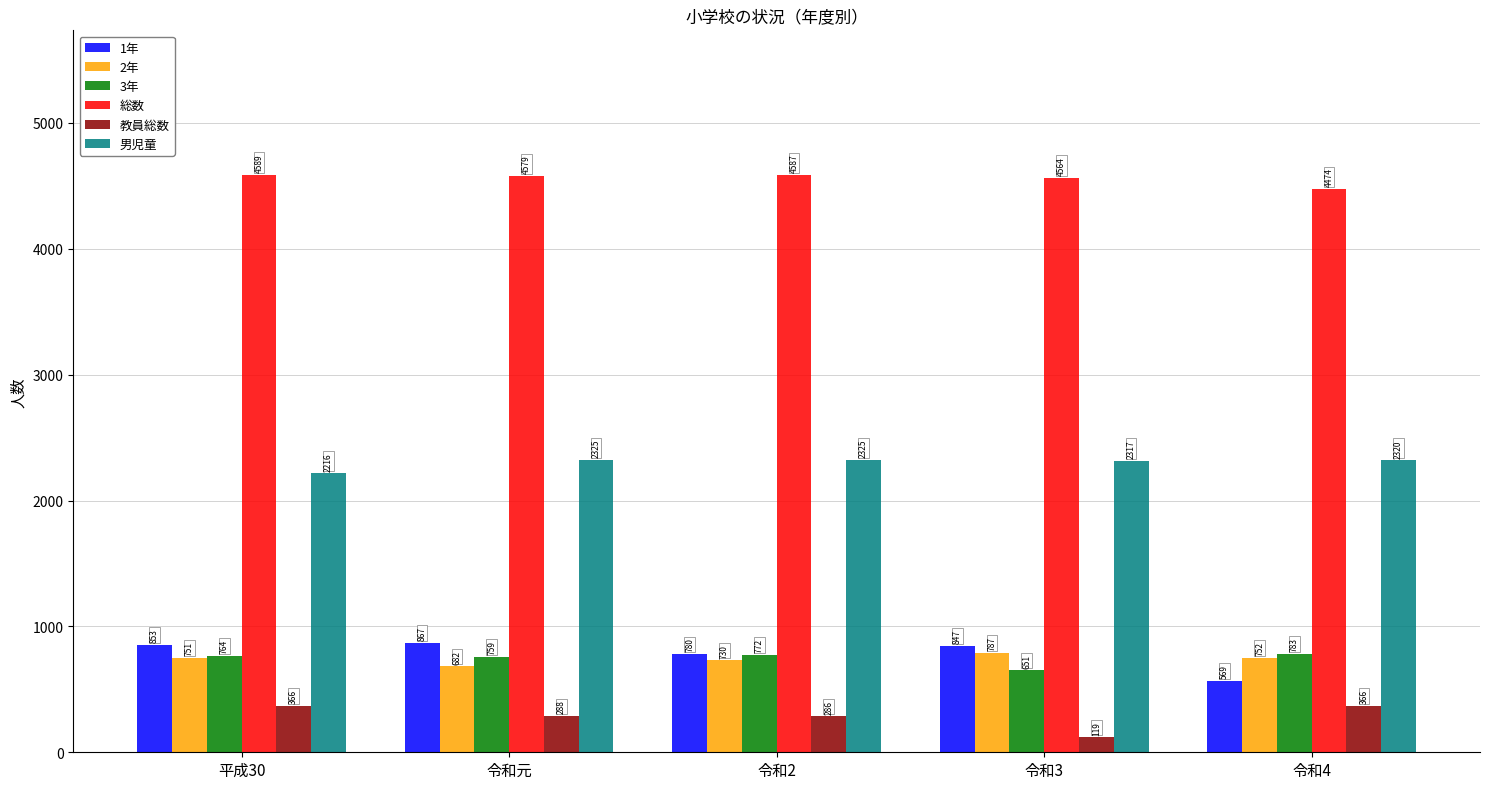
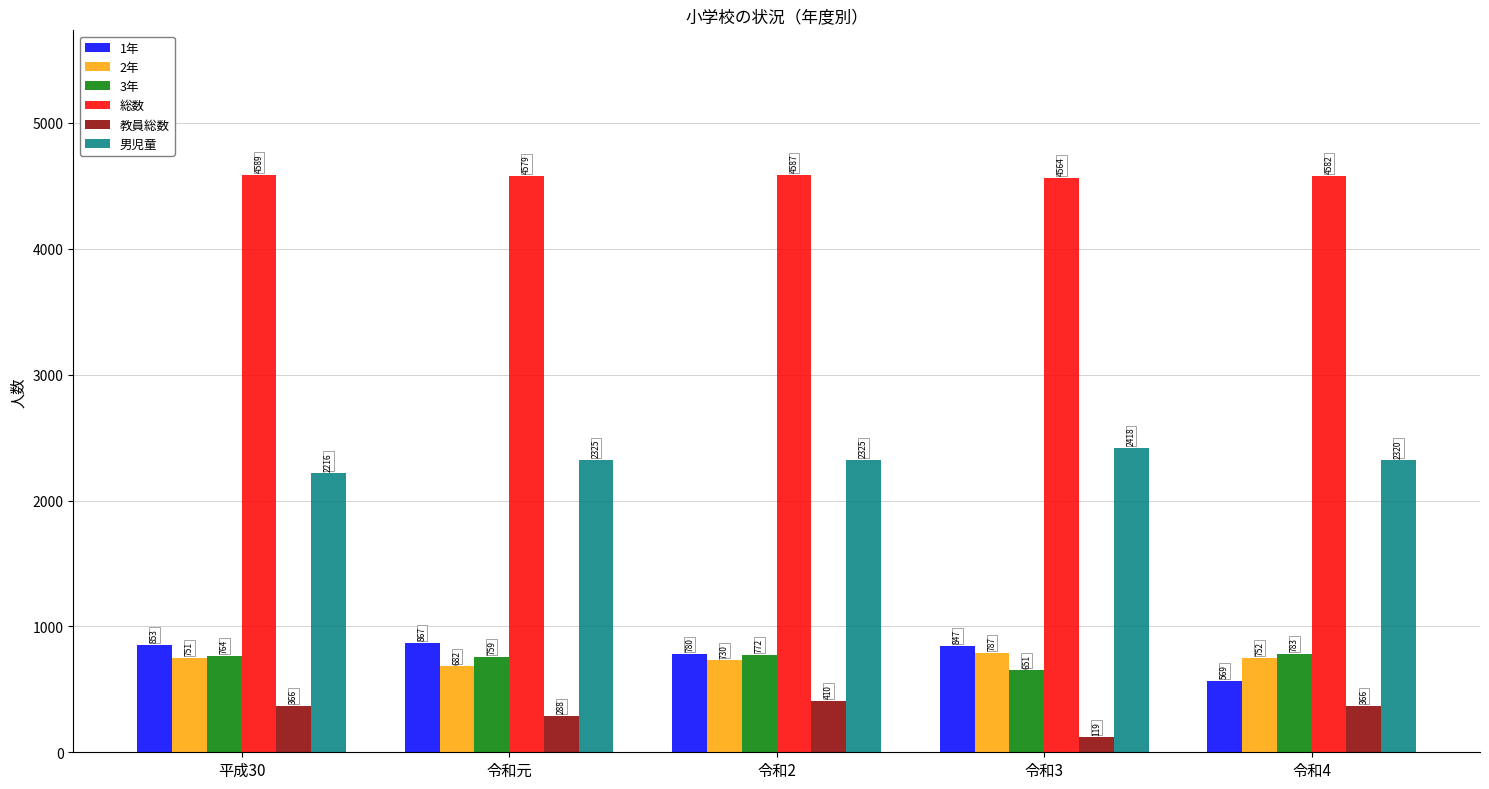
  {
    "総数": {
-     "令和4": 4474
+     "令和4": 4582
    },
    "教員総数": {
-     "令和2": 286
+     "令和2": 410
    },
    "男児童": {
-     "令和3": 2317
+     "令和3": 2418
    }
  }
